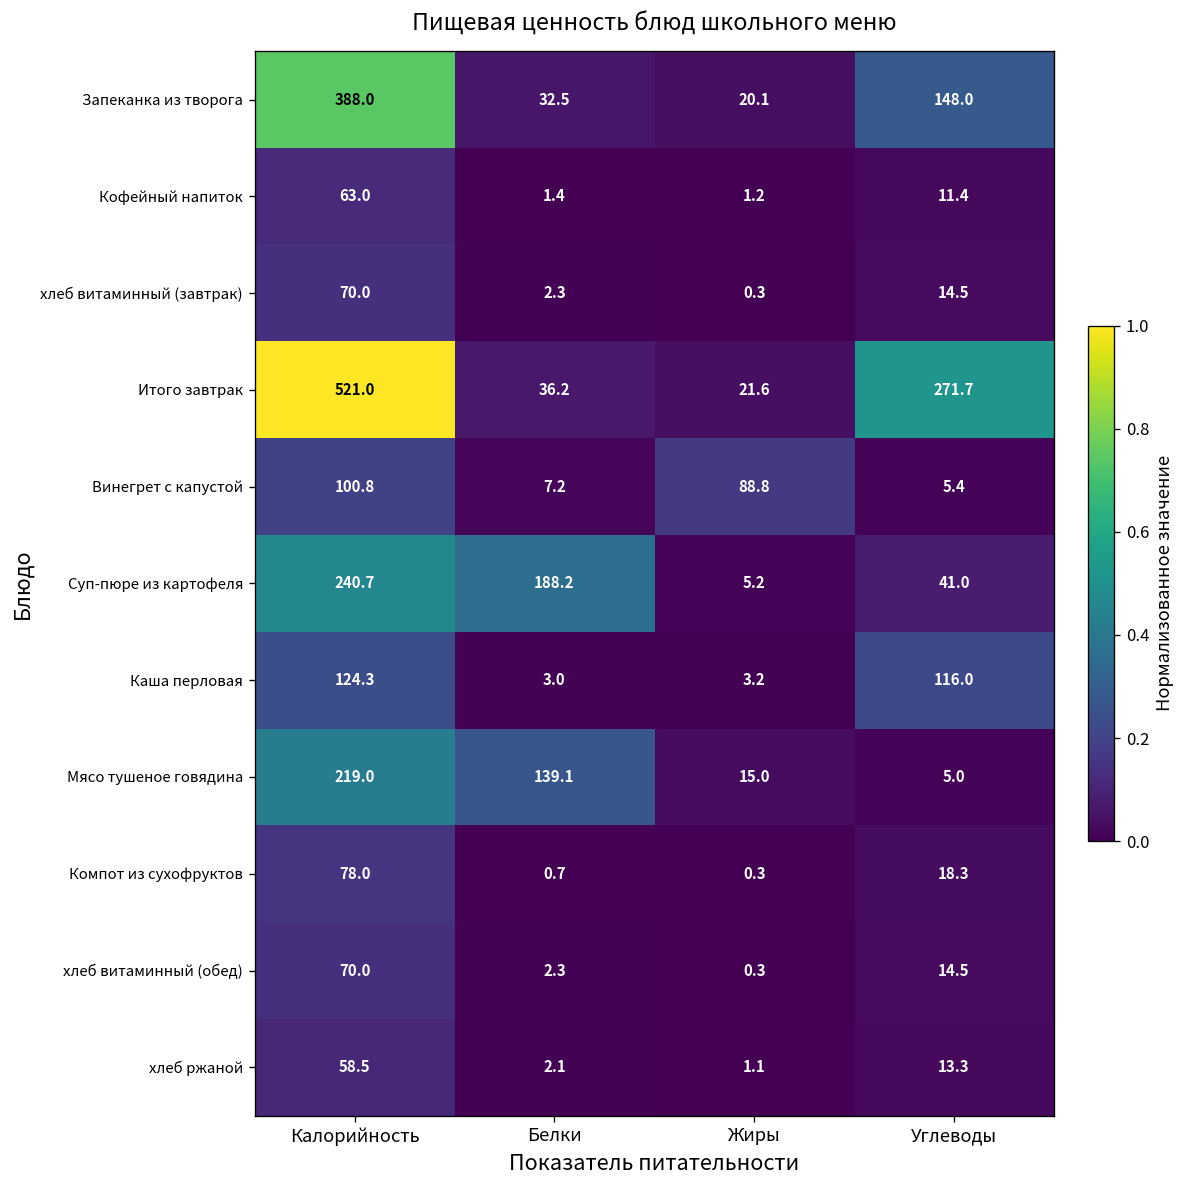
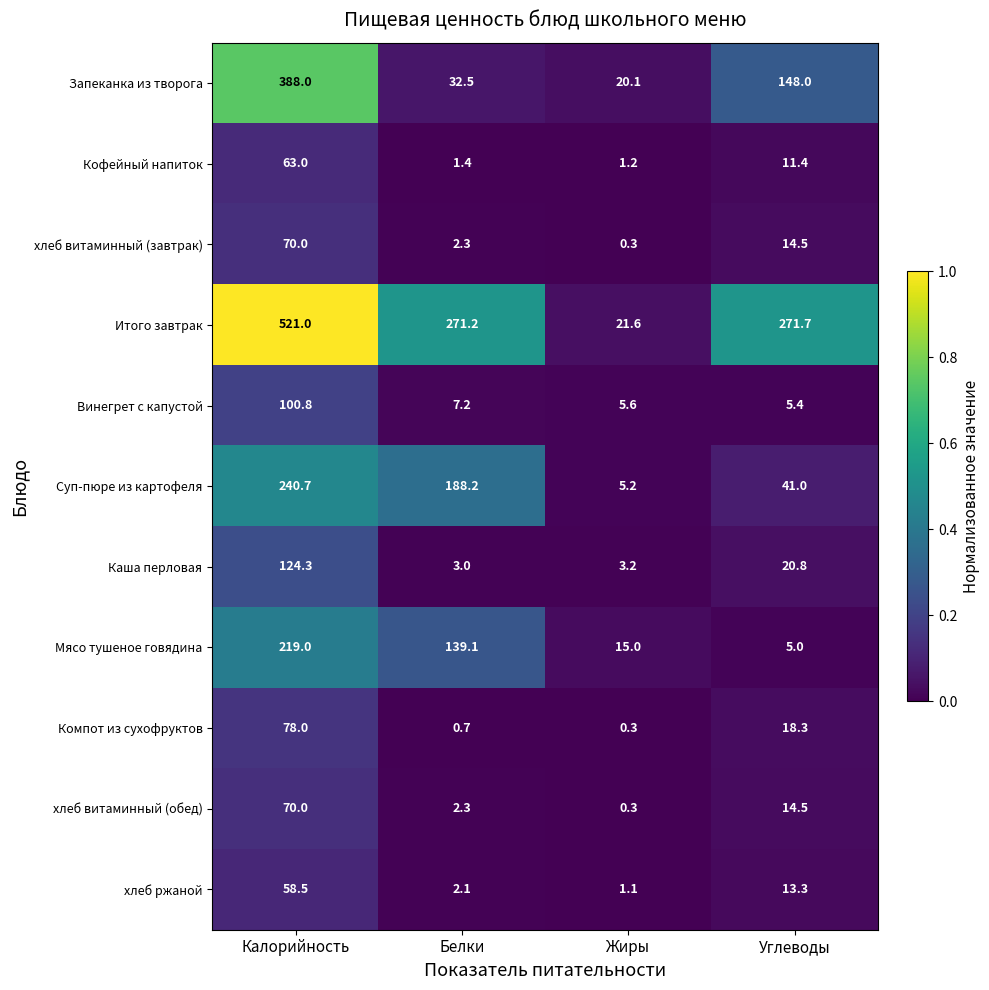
  {
    "Запеканка из творога": {
      "Калорийность": 388.0,
      "Белки": 32.5,
      "Жиры": 20.1,
      "Углеводы": 148.0
    },
    "Кофейный напиток": {
      "Калорийность": 63.0,
      "Белки": 1.4,
      "Жиры": 1.2,
      "Углеводы": 11.4
    },
    "хлеб витаминный (завтрак)": {
      "Калорийность": 70.0,
      "Белки": 2.3,
      "Жиры": 0.3,
      "Углеводы": 14.5
    },
    "Итого завтрак": {
      "Калорийность": 521.0,
-     "Белки": 36.2,
+     "Белки": 271.2,
      "Жиры": 21.6,
      "Углеводы": 271.7
    },
    "Винегрет с капустой": {
      "Калорийность": 100.8,
      "Белки": 7.2,
-     "Жиры": 88.8,
+     "Жиры": 5.6,
      "Углеводы": 5.4
    },
    "Суп-пюре из картофеля": {
      "Калорийность": 240.7,
      "Белки": 188.2,
      "Жиры": 5.2,
      "Углеводы": 41.0
    },
    "Каша перловая": {
      "Калорийность": 124.3,
      "Белки": 3.0,
      "Жиры": 3.2,
-     "Углеводы": 116.0
+     "Углеводы": 20.8
    },
    "Мясо тушеное говядина": {
      "Калорийность": 219.0,
      "Белки": 139.1,
      "Жиры": 15.0,
      "Углеводы": 5.0
    },
    "Компот из сухофруктов": {
      "Калорийность": 78.0,
      "Белки": 0.7,
      "Жиры": 0.3,
      "Углеводы": 18.3
    },
    "хлеб витаминный (обед)": {
      "Калорийность": 70.0,
      "Белки": 2.3,
      "Жиры": 0.3,
      "Углеводы": 14.5
    },
    "хлеб ржаной": {
      "Калорийность": 58.5,
      "Белки": 2.1,
      "Жиры": 1.1,
      "Углеводы": 13.3
    }
  }
